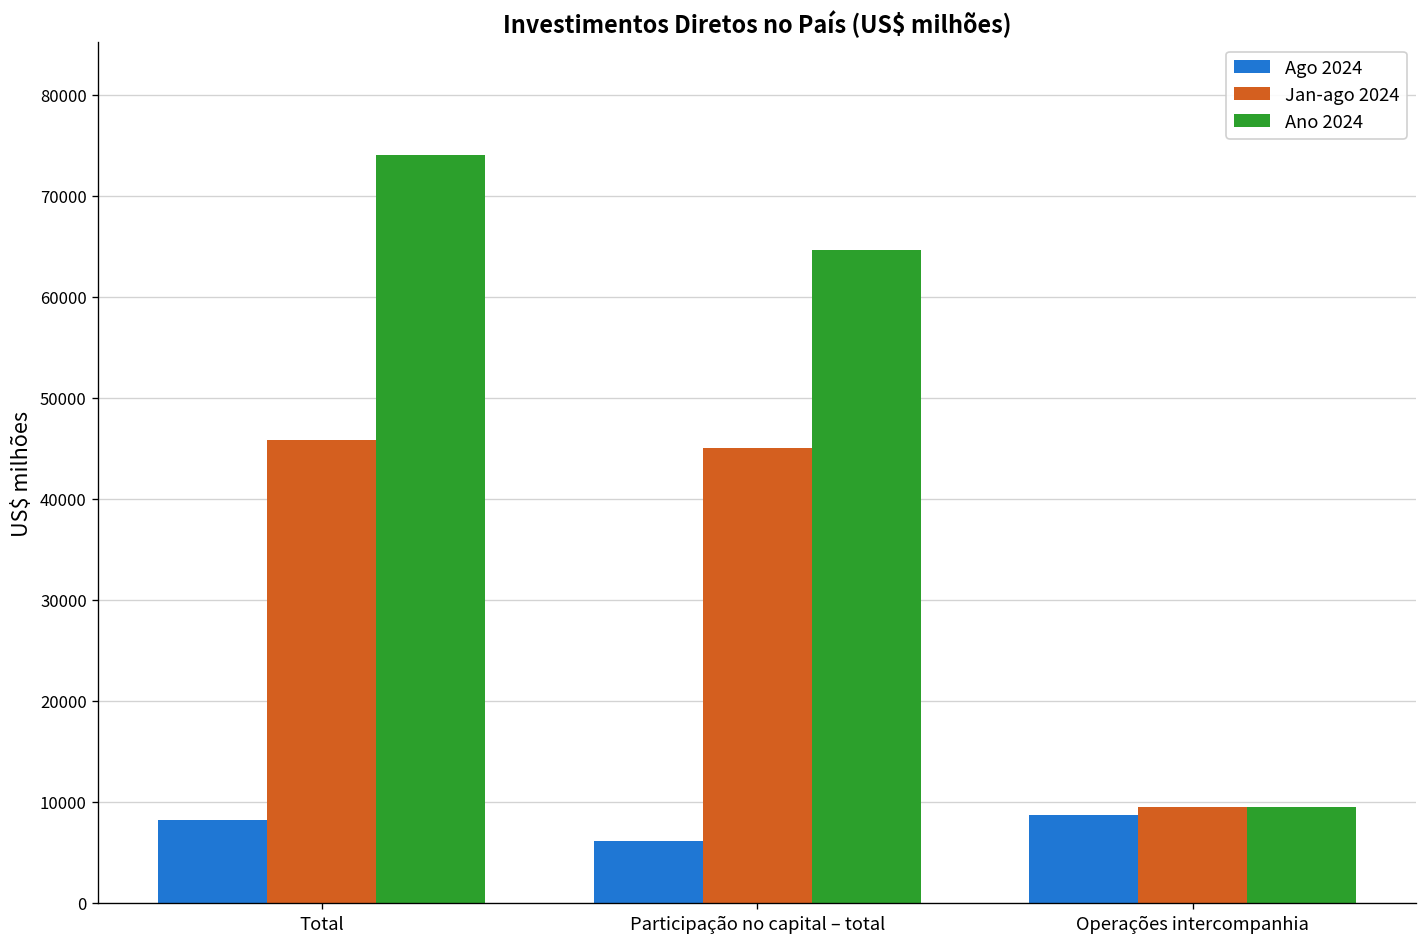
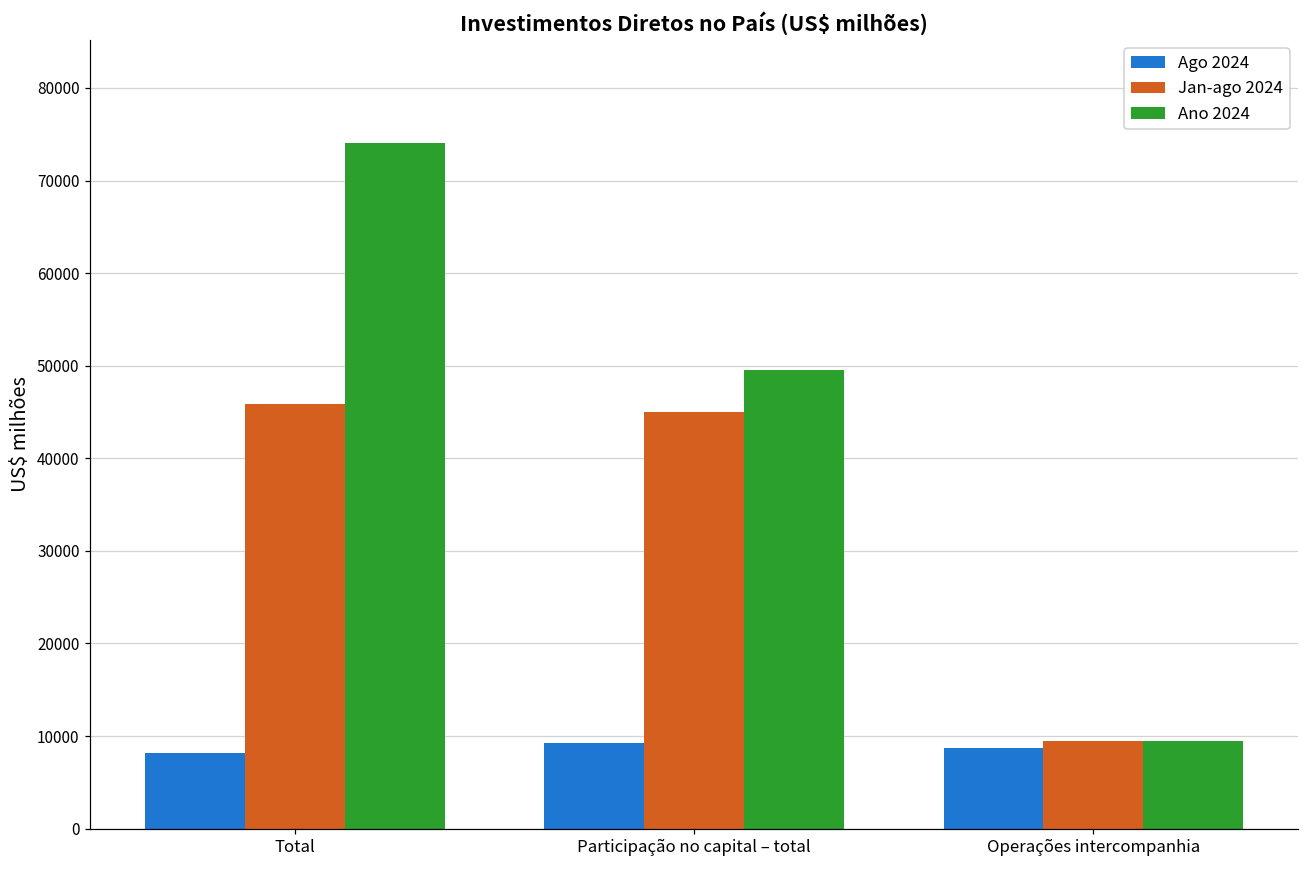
  {
    "Ago 2024": {
      "Total": 8000,
-     "Participação no capital – total": 6000,
+     "Participação no capital – total": 9000,
      "Operações intercompanhia": 9000
    },
    "Jan-ago 2024": {
      "Total": 46000,
      "Participação no capital – total": 45000,
      "Operações intercompanhia": 9000
    },
    "Ano 2024": {
      "Total": 74000,
-     "Participação no capital – total": 65000,
+     "Participação no capital – total": 50000,
      "Operações intercompanhia": 9000
    }
  }
